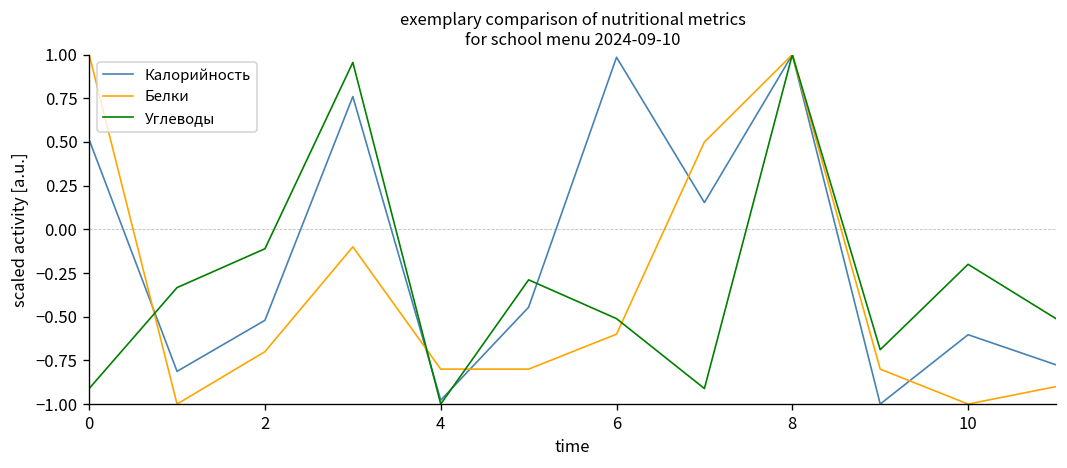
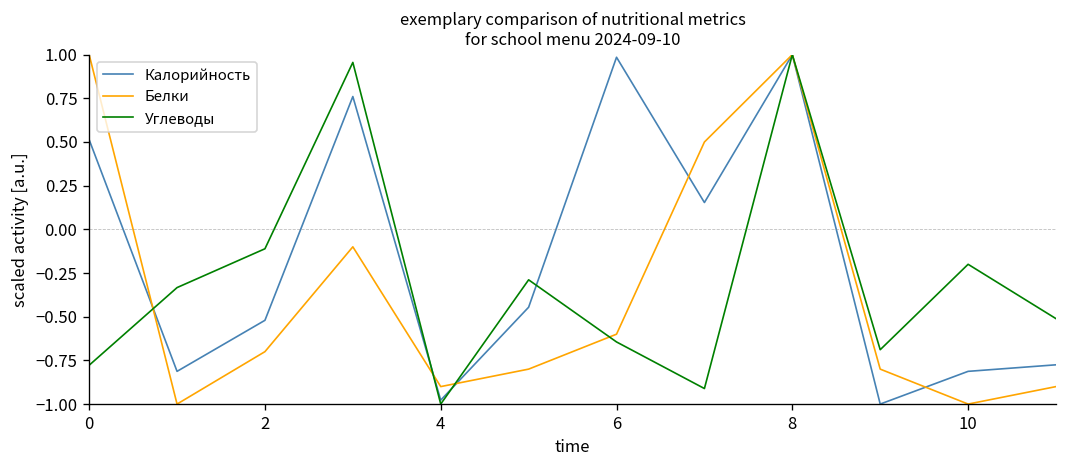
  {
    "Калорийность": {
      "0": 0.51,
      "2": -0.52,
      "4": -0.98,
      "6": 0.99,
-     "10": -0.60
+     "10": -0.81
    },
    "Белки": {
      "0": 1.00,
      "2": -0.70,
-     "4": -0.80,
+     "4": -0.90,
      "6": -0.60,
      "10": -1.00
    },
    "Углеводы": {
-     "0": -0.91,
+     "0": -0.78,
      "2": -0.11,
      "4": -1.00,
-     "6": -0.51,
+     "6": -0.64,
      "10": -0.20
    }
  }
